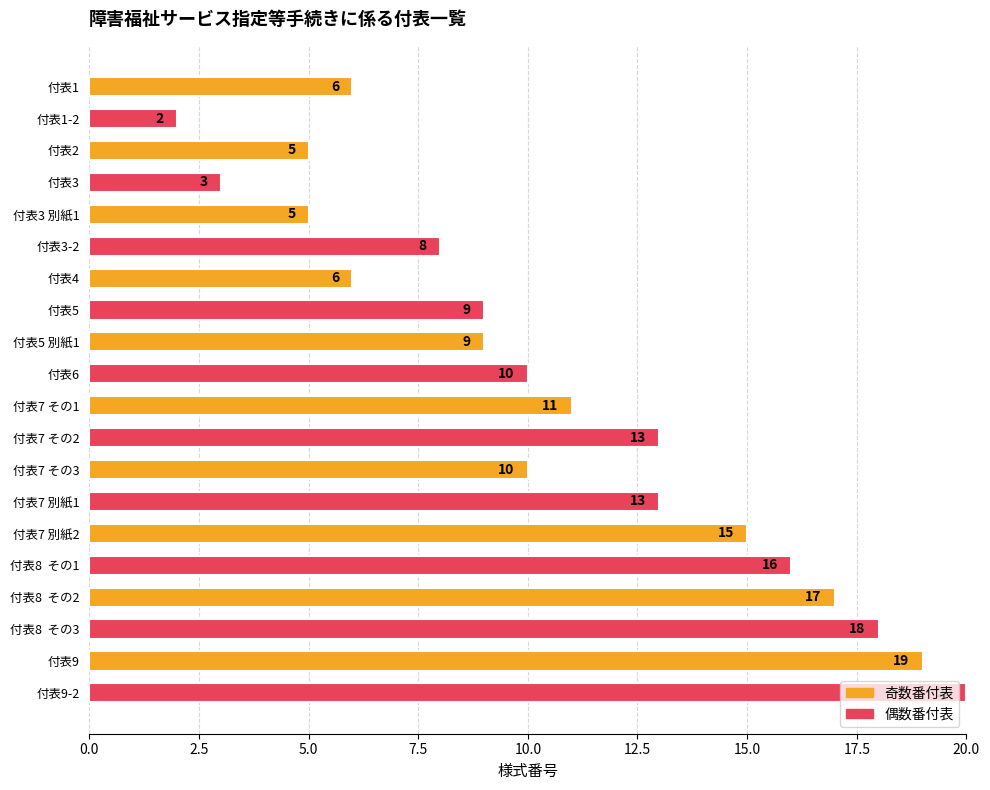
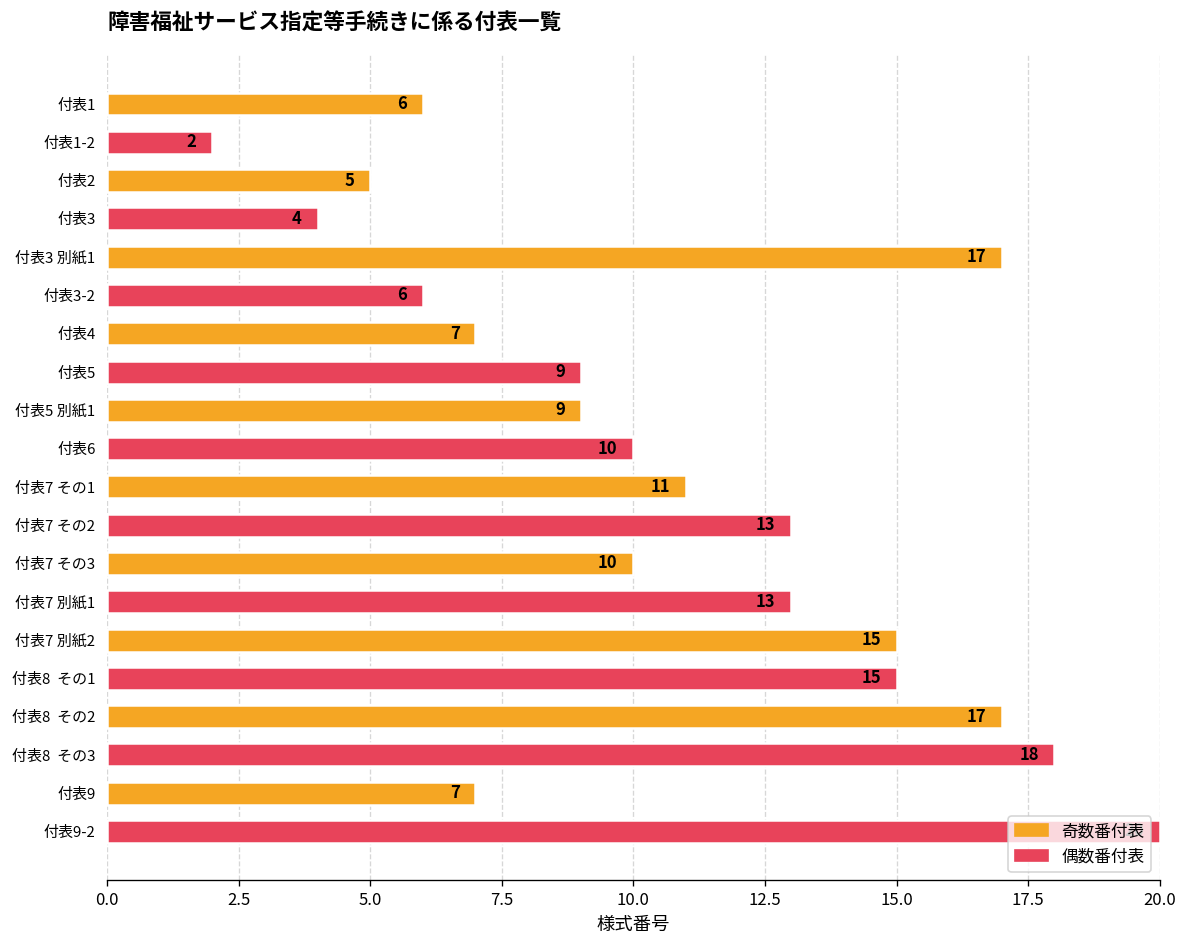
  {
    "付表1": 6,
    "付表1-2": 2,
    "付表2": 5,
-   "付表3": 3,
-   "付表3 別紙1": 5,
-   "付表3-2": 8,
-   "付表4": 6,
+   "付表3": 4,
+   "付表3 別紙1": 17,
+   "付表3-2": 6,
+   "付表4": 7,
    "付表5": 9,
    "付表5 別紙1": 9,
    "付表6": 10,
    "付表7 その1": 11,
    "付表7 その2": 13,
    "付表7 その3": 10,
    "付表7 別紙1": 13,
    "付表7 別紙2": 15,
-   "付表8 その1": 16,
+   "付表8 その1": 15,
    "付表8 その2": 17,
    "付表8 その3": 18,
-   "付表9": 19
+   "付表9": 7
  }
